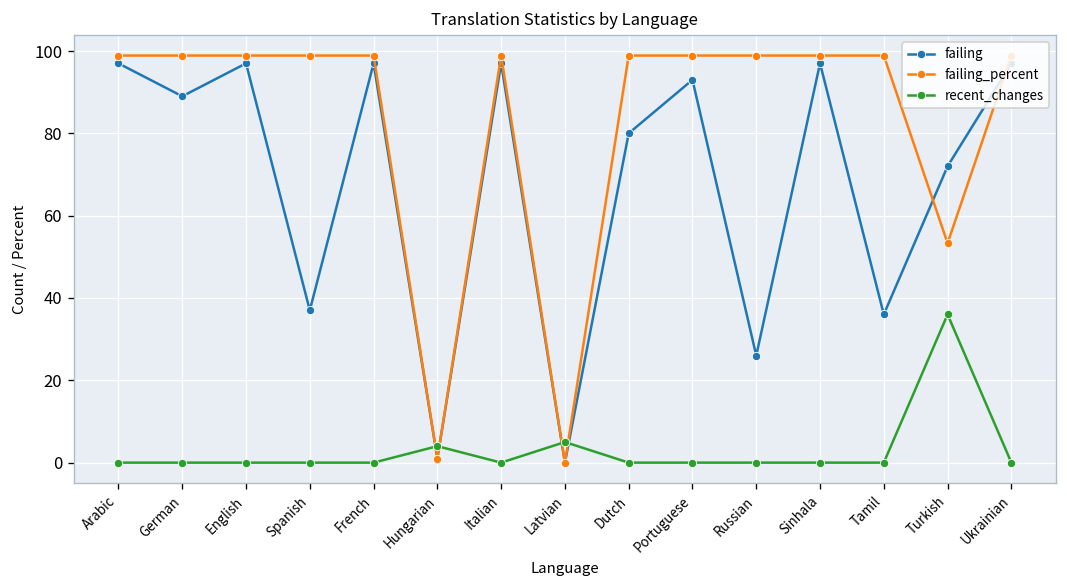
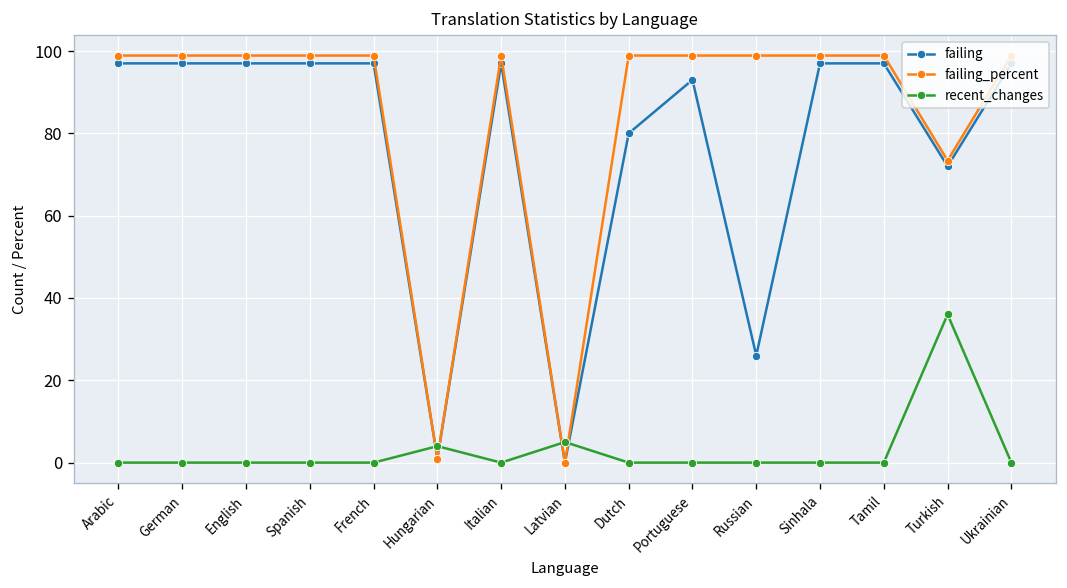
  {
    "failing": {
      "Arabic": 97,
-     "German": 89,
+     "German": 97,
      "English": 97,
-     "Spanish": 37,
+     "Spanish": 97,
      "French": 97,
      "Italian": 97,
      "Dutch": 80,
      "Portuguese": 93,
      "Russian": 26,
      "Sinhala": 97,
-     "Tamil": 36,
+     "Tamil": 97,
      "Turkish": 72
    },
    "failing_percent": {
      "Arabic": 99,
      "German": 99,
      "English": 99,
      "Spanish": 99,
      "French": 99,
      "Italian": 99,
      "Dutch": 99,
      "Portuguese": 99,
      "Russian": 99,
      "Sinhala": 99,
      "Tamil": 99,
-     "Turkish": 53
+     "Turkish": 73
    },
    "recent_changes": {
      "Arabic": 0,
      "German": 0,
      "English": 0,
      "Spanish": 0,
      "French": 0,
      "Hungarian": 4,
      "Italian": 0,
      "Latvian": 5,
      "Dutch": 0,
      "Portuguese": 0,
      "Russian": 0,
      "Sinhala": 0,
      "Tamil": 0,
      "Turkish": 36,
      "Ukrainian": 0
    }
  }
